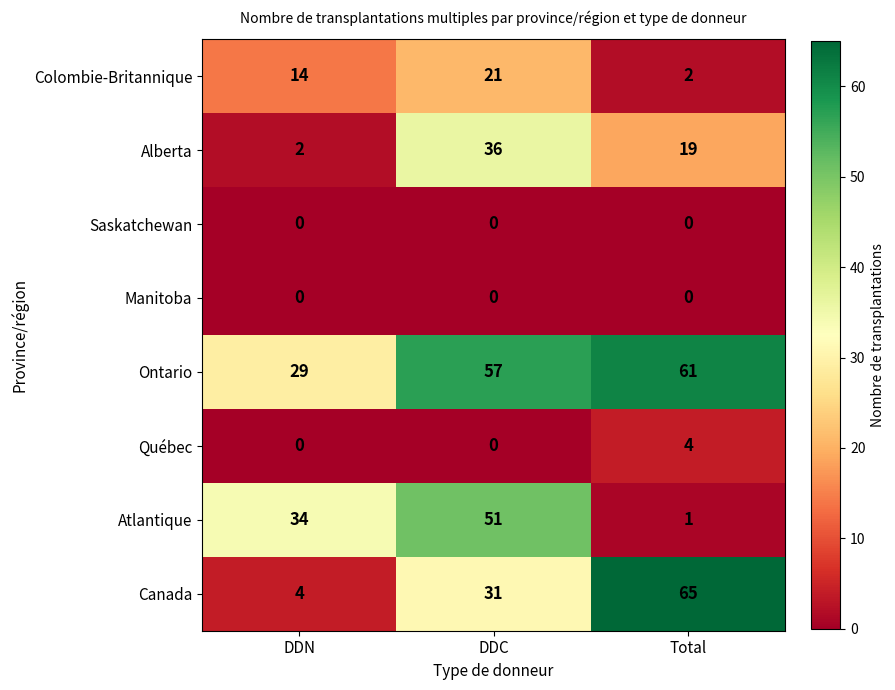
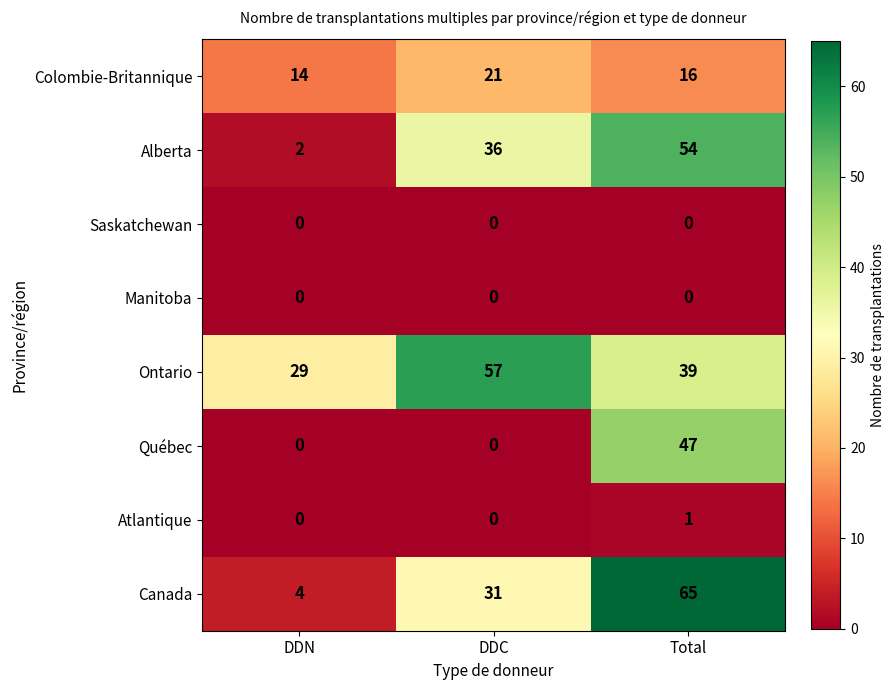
  {
    "Colombie-Britannique": {
      "DDN": 14,
      "DDC": 21,
-     "Total": 2
+     "Total": 16
    },
    "Alberta": {
      "DDN": 2,
      "DDC": 36,
-     "Total": 19
+     "Total": 54
    },
    "Saskatchewan": {
      "DDN": 0,
      "DDC": 0,
      "Total": 0
    },
    "Manitoba": {
      "DDN": 0,
      "DDC": 0,
      "Total": 0
    },
    "Ontario": {
      "DDN": 29,
      "DDC": 57,
-     "Total": 61
+     "Total": 39
    },
    "Québec": {
      "DDN": 0,
      "DDC": 0,
-     "Total": 4
+     "Total": 47
    },
    "Atlantique": {
-     "DDN": 34,
-     "DDC": 51,
+     "DDN": 0,
+     "DDC": 0,
      "Total": 1
    },
    "Canada": {
      "DDN": 4,
      "DDC": 31,
      "Total": 65
    }
  }
